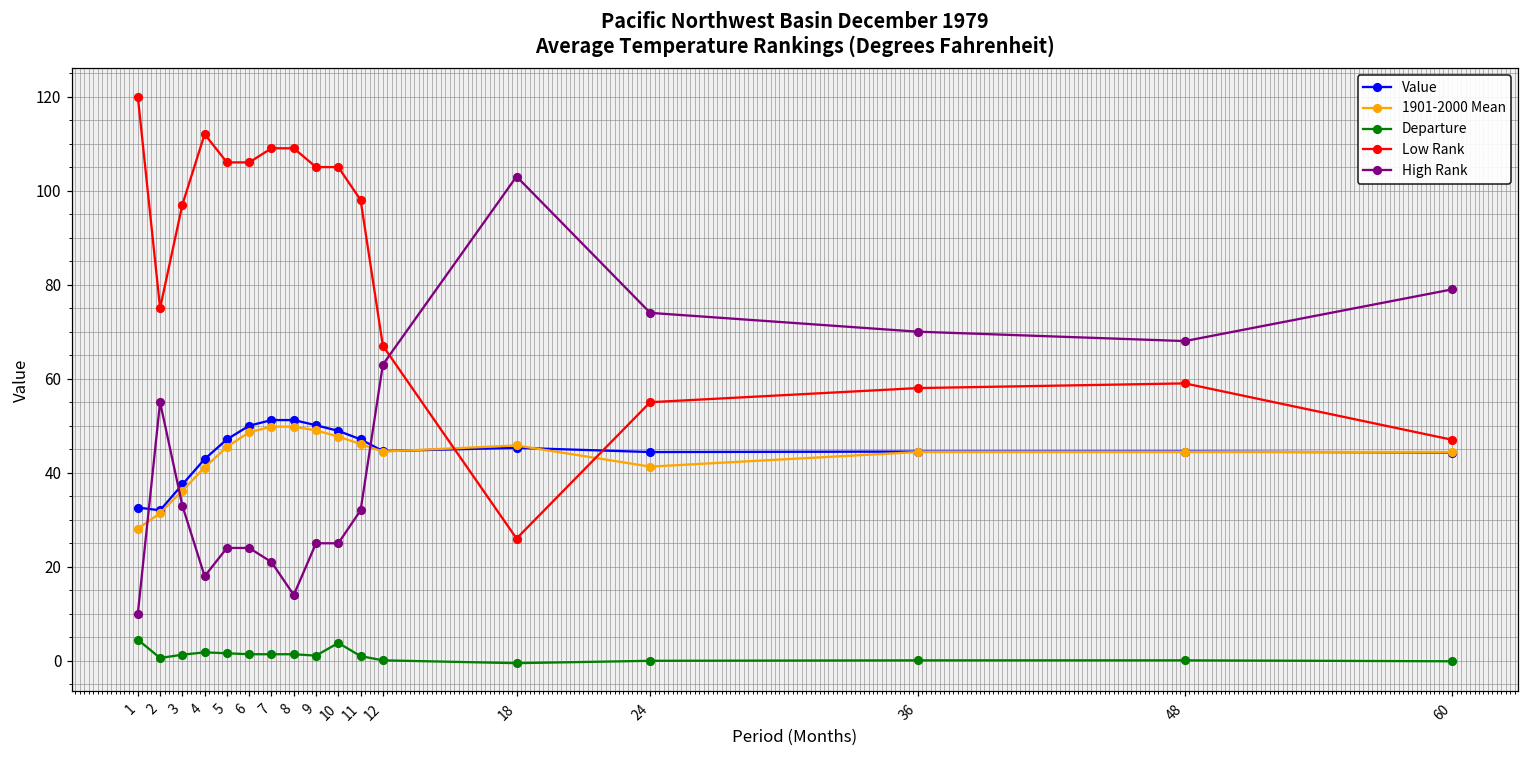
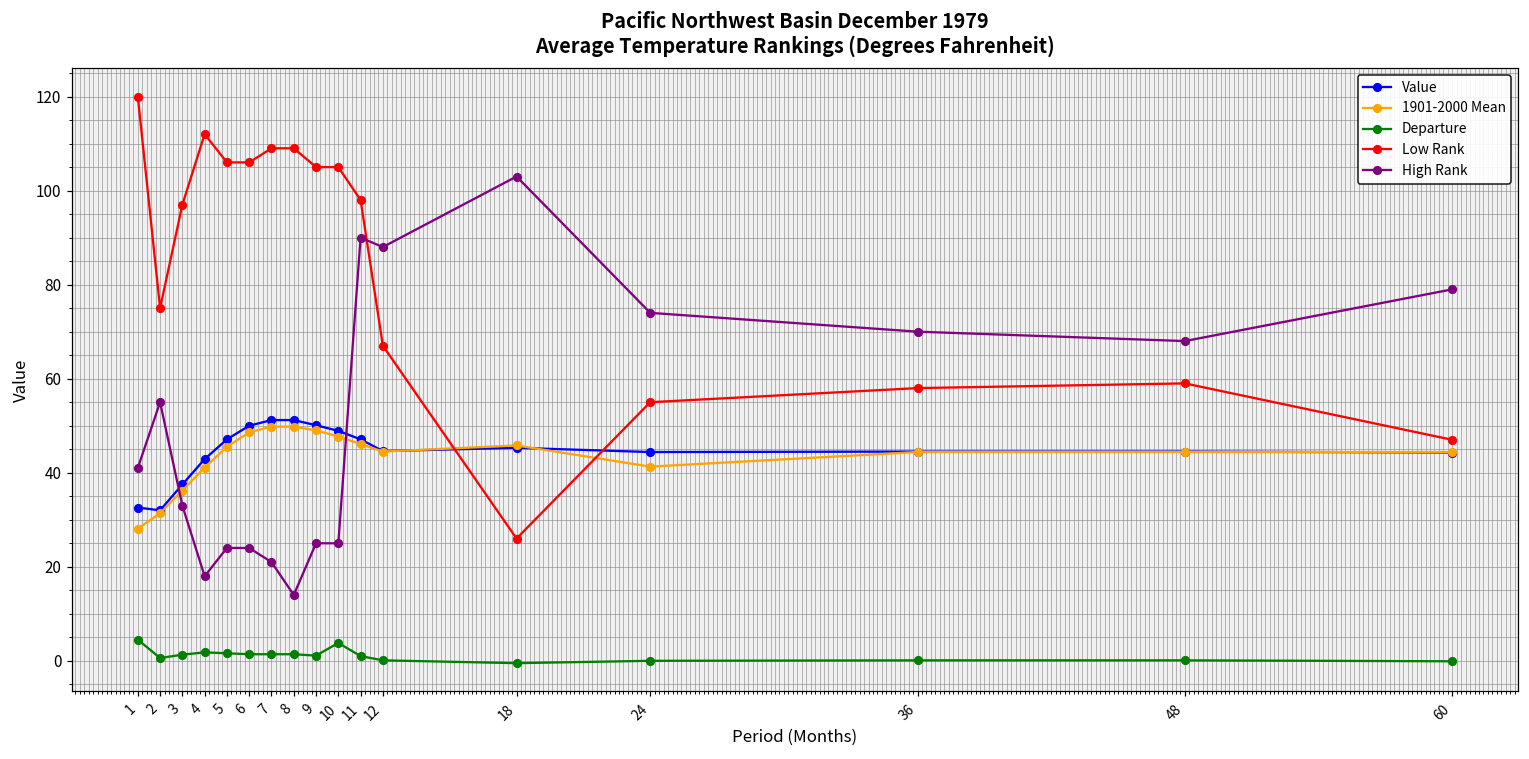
  {
    "Value": {
      "1": 33,
      "3": 38,
      "4": 43,
      "5": 47,
      "6": 50,
      "7": 51,
      "8": 51,
      "9": 50,
      "10": 49,
      "11": 47,
      "24": 44
    },
    "1901-2000 Mean": {
      "1": 28,
      "3": 36,
      "4": 41,
      "5": 46,
      "6": 49,
      "7": 50,
      "8": 50,
      "9": 49,
      "10": 48,
      "11": 46,
      "24": 41
    },
    "Departure": {
      "1": 5,
      "2": 1,
      "3": 1,
      "4": 2,
      "5": 2,
      "6": 1,
      "7": 1,
      "8": 1,
      "9": 1,
      "10": 4,
      "11": 1,
      "12": 0,
      "18": -1,
      "24": 0,
      "36": 0,
      "48": 0,
      "60": 0
    },
    "Low Rank": {
      "1": 120,
      "2": 75,
      "3": 97,
      "4": 112,
      "5": 106,
      "6": 106,
      "7": 109,
      "8": 109,
      "9": 105,
      "10": 105,
      "11": 98,
      "12": 67,
      "18": 26,
      "24": 55,
      "36": 58,
      "48": 59,
      "60": 47
    },
    "High Rank": {
-     "1": 10,
+     "1": 41,
      "2": 55,
      "3": 33,
      "4": 18,
      "5": 24,
      "6": 24,
      "7": 21,
      "8": 14,
      "9": 25,
      "10": 25,
-     "11": 32,
-     "12": 63,
+     "11": 90,
+     "12": 88,
      "18": 103,
      "24": 74,
      "36": 70,
      "48": 68,
      "60": 79
    }
  }
